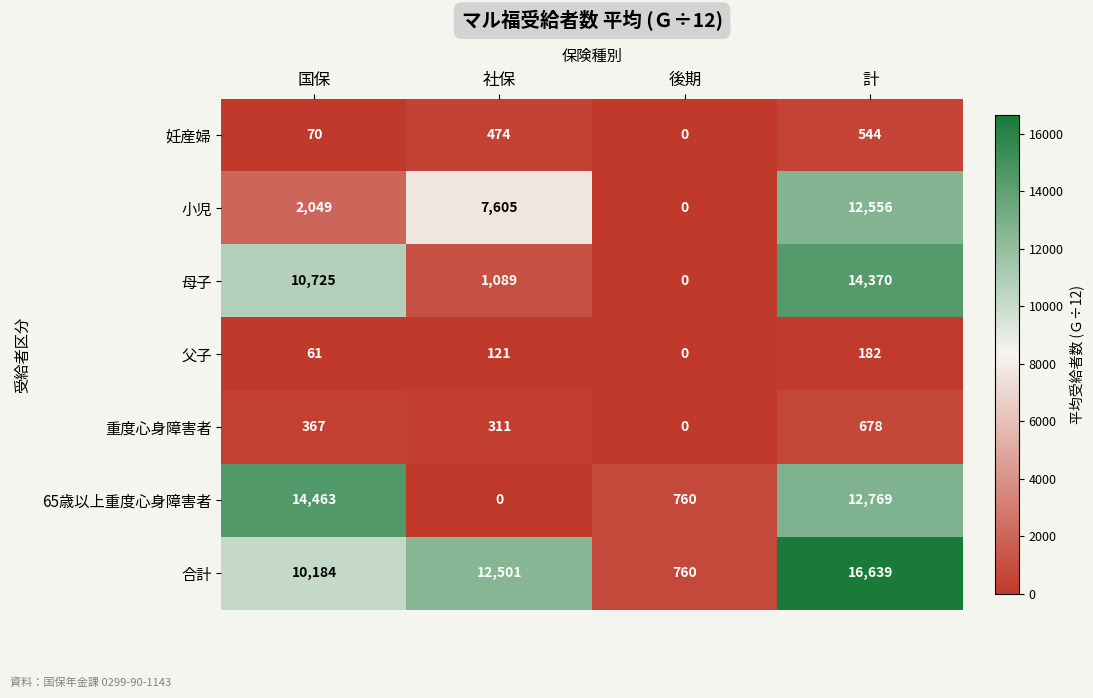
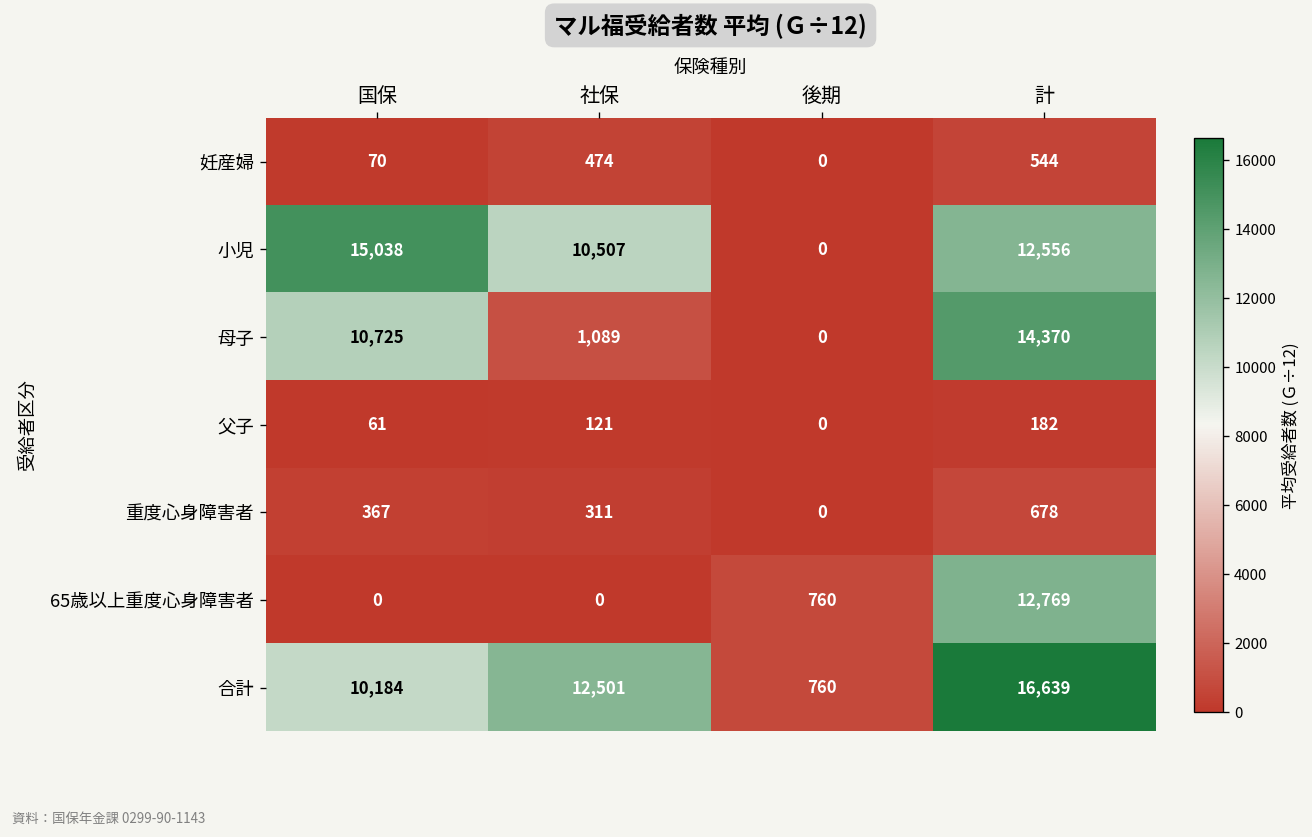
  {
    "妊産婦": {
      "国保": "70",
      "社保": "474",
      "後期": "0",
      "計": "544"
    },
    "小児": {
-     "国保": "2,049",
-     "社保": "7,605",
+     "国保": "15,038",
+     "社保": "10,507",
      "後期": "0",
      "計": "12,556"
    },
    "母子": {
      "国保": "10,725",
      "社保": "1,089",
      "後期": "0",
      "計": "14,370"
    },
    "父子": {
      "国保": "61",
      "社保": "121",
      "後期": "0",
      "計": "182"
    },
    "重度心身障害者": {
      "国保": "367",
      "社保": "311",
      "後期": "0",
      "計": "678"
    },
    "65歳以上重度心身障害者": {
-     "国保": "14,463",
+     "国保": "0",
      "社保": "0",
      "後期": "760",
      "計": "12,769"
    },
    "合計": {
      "国保": "10,184",
      "社保": "12,501",
      "後期": "760",
      "計": "16,639"
    }
  }
